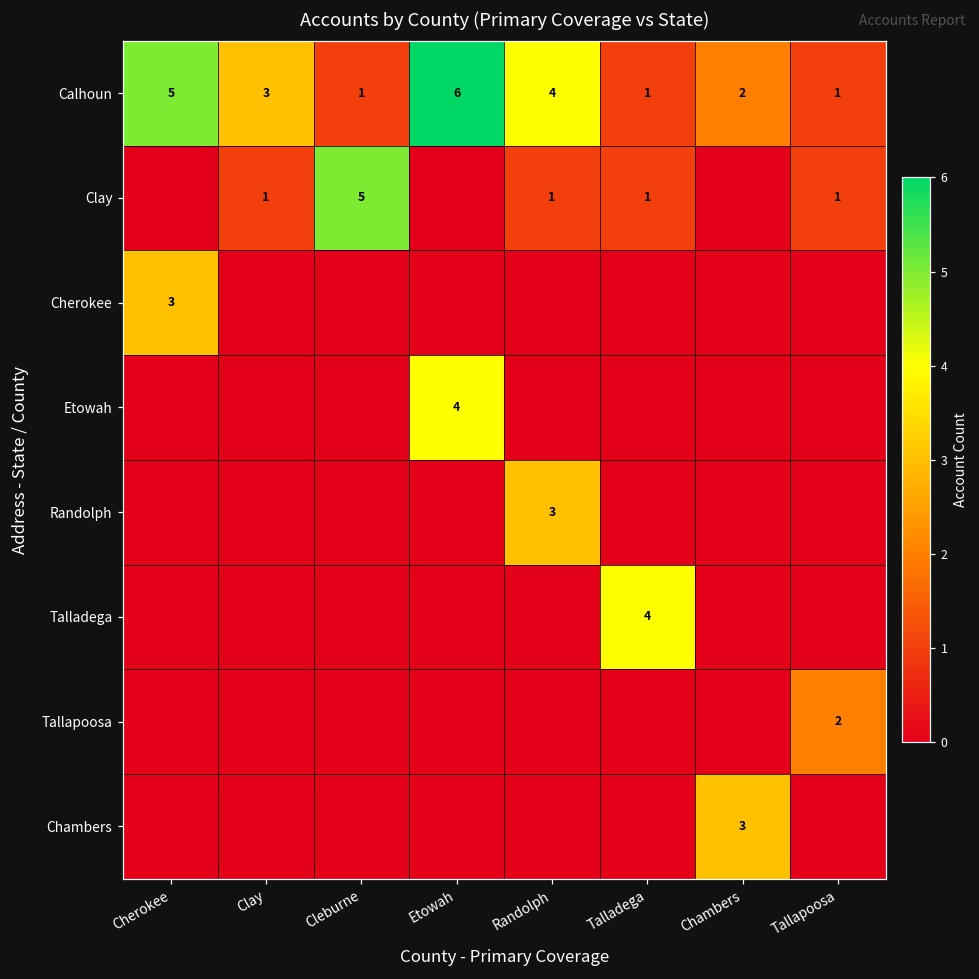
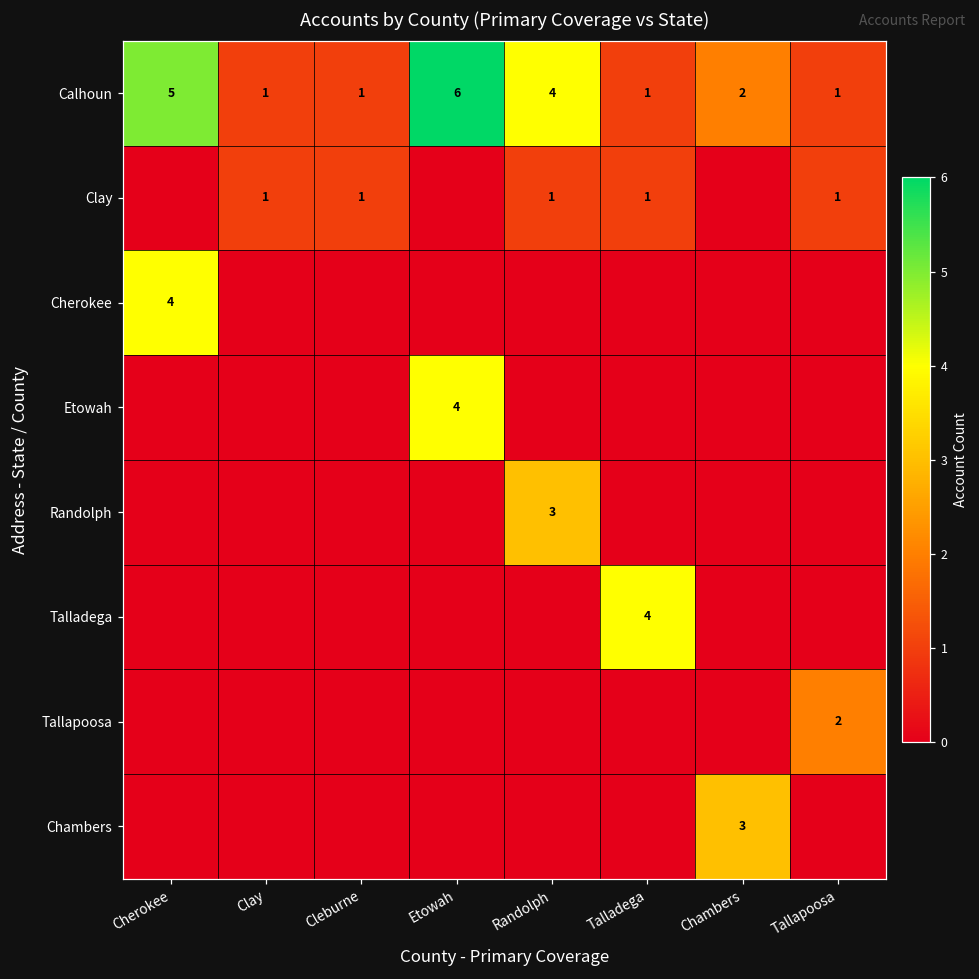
  {
    "Calhoun": {
      "Cherokee": 5,
-     "Clay": 3,
+     "Clay": 1,
      "Cleburne": 1,
      "Etowah": 6,
      "Randolph": 4,
      "Talladega": 1,
      "Chambers": 2,
      "Tallapoosa": 1
    },
    "Clay": {
      "Clay": 1,
-     "Cleburne": 5,
+     "Cleburne": 1,
      "Randolph": 1,
      "Talladega": 1,
      "Tallapoosa": 1
    },
    "Cherokee": {
-     "Cherokee": 3
+     "Cherokee": 4
    },
    "Etowah": {
      "Etowah": 4
    },
    "Randolph": {
      "Randolph": 3
    },
    "Talladega": {
      "Talladega": 4
    },
    "Tallapoosa": {
      "Tallapoosa": 2
    },
    "Chambers": {
      "Chambers": 3
    }
  }
